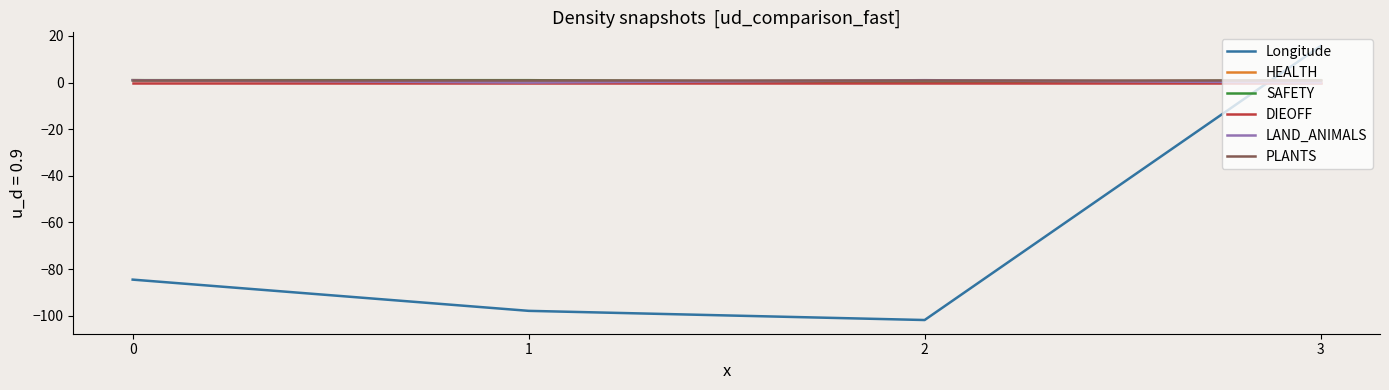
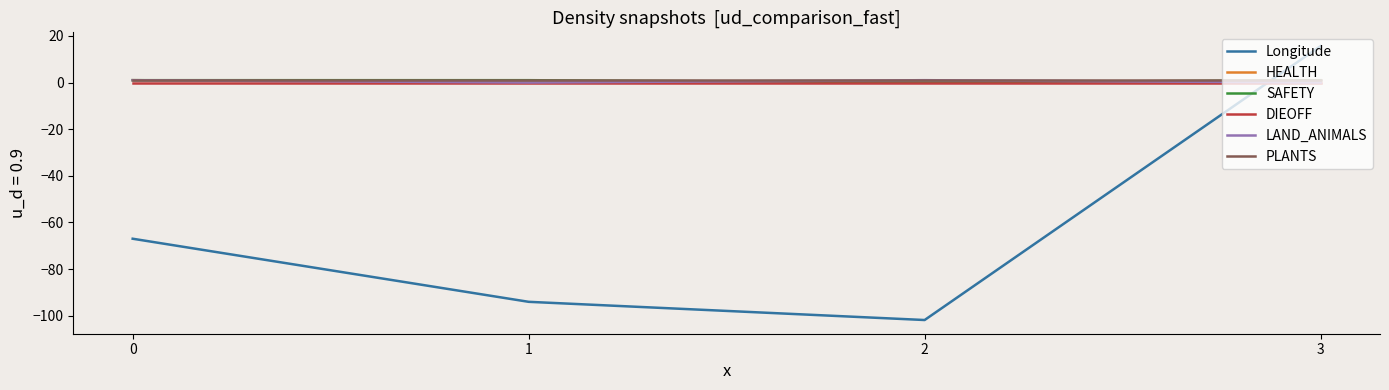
  {
    "Longitude": {
-     "0": -85,
-     "1": -98,
+     "0": -67,
+     "1": -94,
      "2": -102
    }
  }
